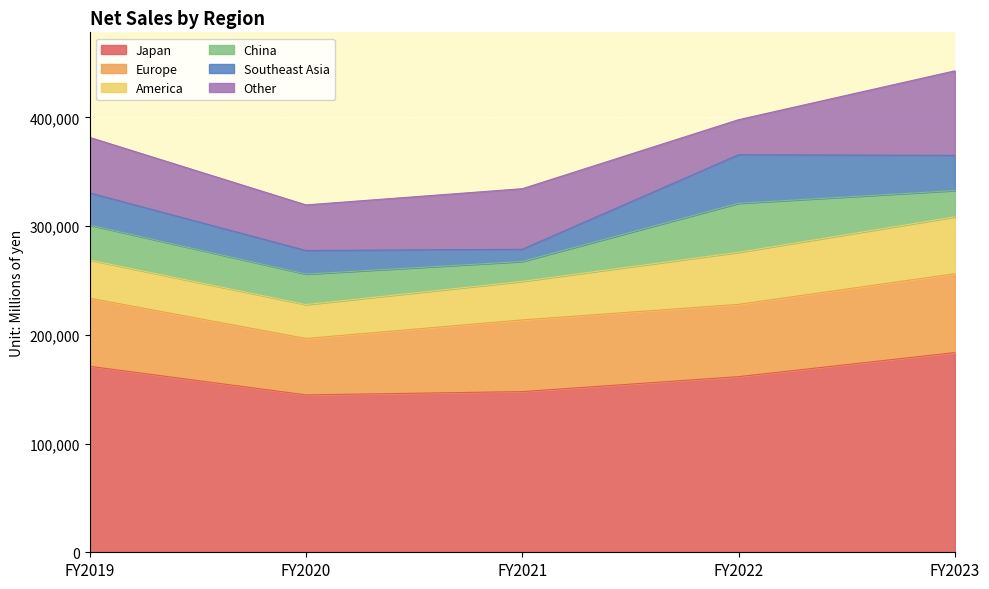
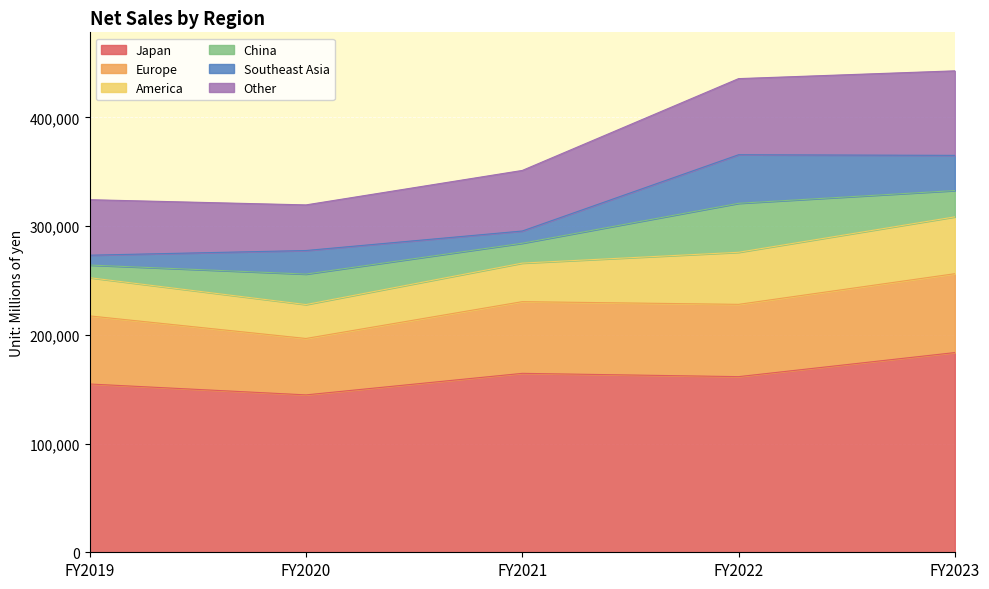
  {
    "Japan": {
-     "FY2019": "171,000",
+     "FY2019": "155,000",
      "FY2020": "145,000",
-     "FY2021": "148,000",
+     "FY2021": "165,000",
      "FY2022": "162,000",
      "FY2023": "184,000"
    },
    "China": {
-     "FY2019": "32,000",
+     "FY2019": "12,000",
      "FY2020": "28,000",
      "FY2021": "18,000",
      "FY2022": "45,000",
      "FY2023": "24,000"
    },
    "Southeast Asia": {
-     "FY2019": "30,000",
+     "FY2019": "9,000",
      "FY2020": "22,000",
      "FY2021": "11,000",
      "FY2022": "45,000",
      "FY2023": "32,000"
    },
    "Other": {
      "FY2019": "51,000",
      "FY2020": "42,000",
      "FY2021": "56,000",
-     "FY2022": "32,000",
+     "FY2022": "70,000",
      "FY2023": "78,000"
    }
  }
